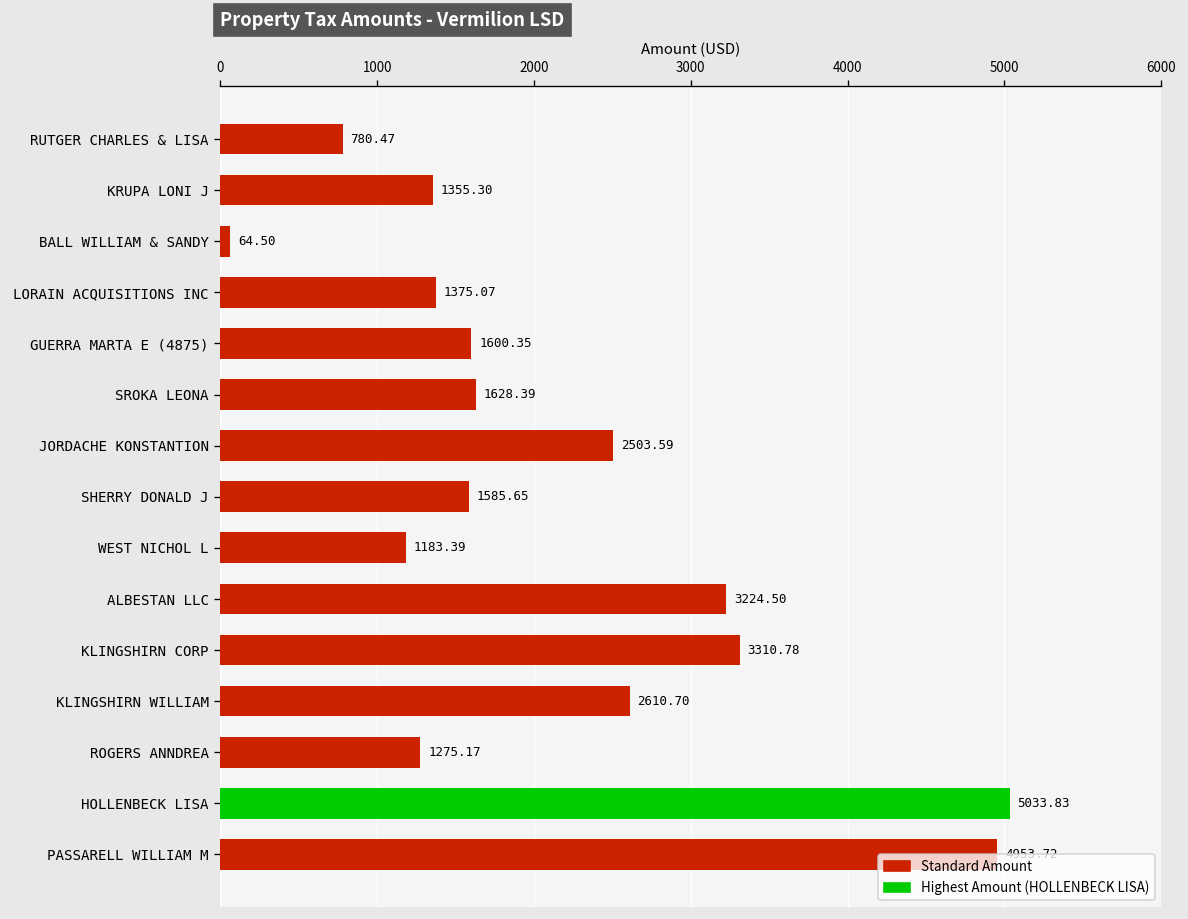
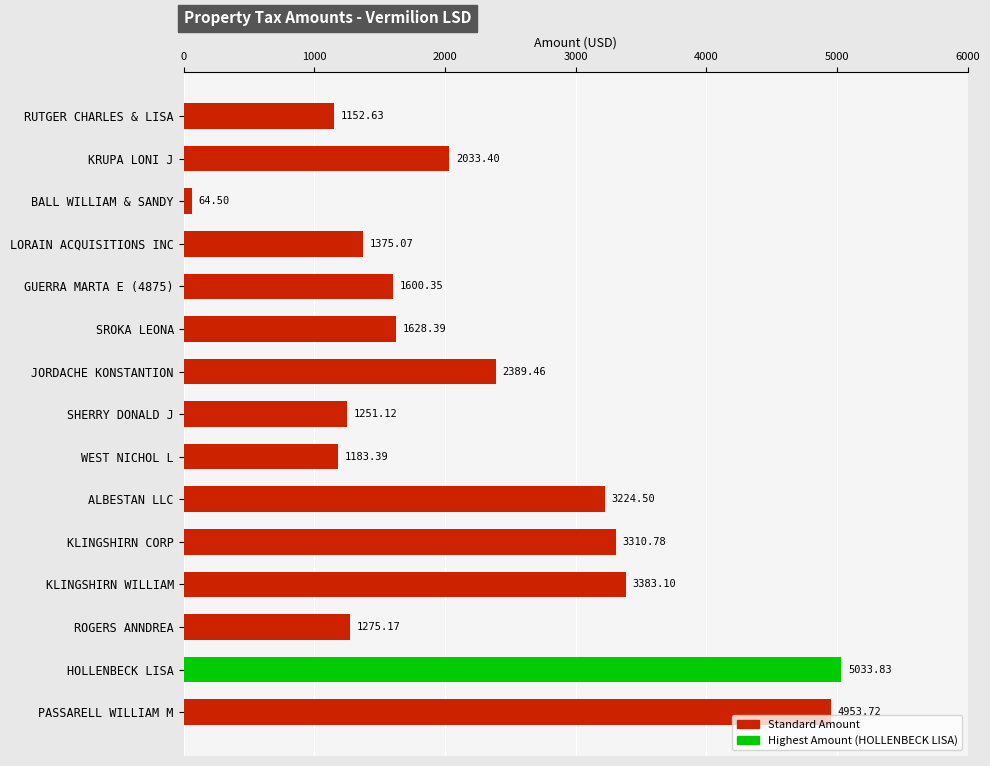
  {
-   "RUTGER CHARLES & LISA": 780.47,
-   "KRUPA LONI J": 1355.30,
+   "RUTGER CHARLES & LISA": 1152.63,
+   "KRUPA LONI J": 2033.40,
    "BALL WILLIAM & SANDY": 64.50,
    "LORAIN ACQUISITIONS INC": 1375.07,
    "GUERRA MARTA E (4875)": 1600.35,
    "SROKA LEONA": 1628.39,
-   "JORDACHE KONSTANTION": 2503.59,
-   "SHERRY DONALD J": 1585.65,
+   "JORDACHE KONSTANTION": 2389.46,
+   "SHERRY DONALD J": 1251.12,
    "WEST NICHOL L": 1183.39,
    "ALBESTAN LLC": 3224.50,
    "KLINGSHIRN CORP": 3310.78,
-   "KLINGSHIRN WILLIAM": 2610.70,
+   "KLINGSHIRN WILLIAM": 3383.10,
    "ROGERS ANNDREA": 1275.17,
    "HOLLENBECK LISA": 5033.83
  }
